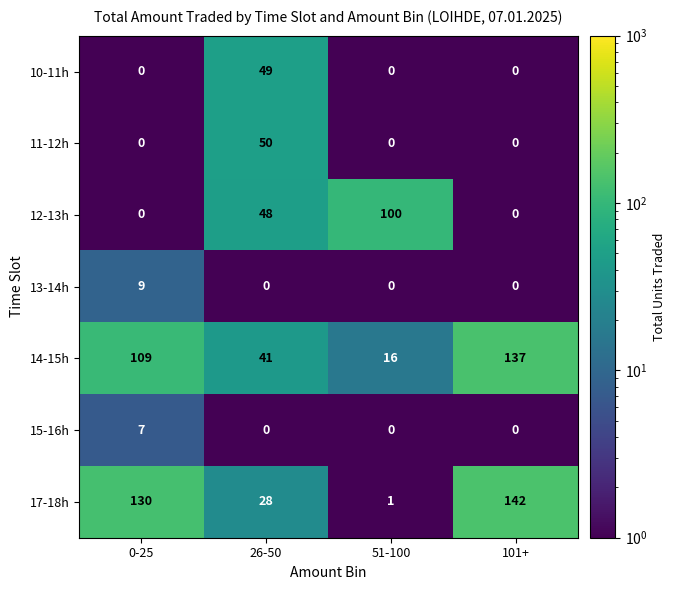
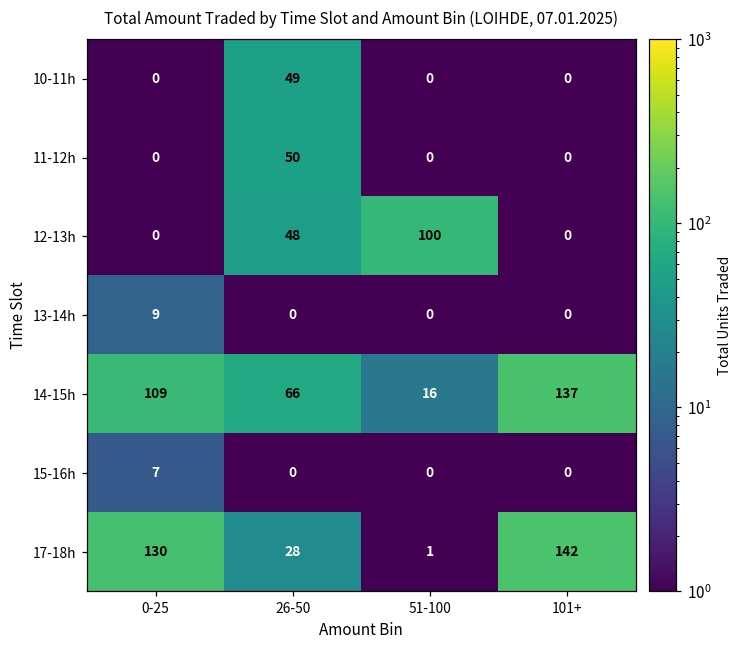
  {
    "10-11h": {
      "0-25": 0,
      "26-50": 49,
      "51-100": 0,
      "101+": 0
    },
    "11-12h": {
      "0-25": 0,
      "26-50": 50,
      "51-100": 0,
      "101+": 0
    },
    "12-13h": {
      "0-25": 0,
      "26-50": 48,
      "51-100": 100,
      "101+": 0
    },
    "13-14h": {
      "0-25": 9,
      "26-50": 0,
      "51-100": 0,
      "101+": 0
    },
    "14-15h": {
      "0-25": 109,
-     "26-50": 41,
+     "26-50": 66,
      "51-100": 16,
      "101+": 137
    },
    "15-16h": {
      "0-25": 7,
      "26-50": 0,
      "51-100": 0,
      "101+": 0
    },
    "17-18h": {
      "0-25": 130,
      "26-50": 28,
      "51-100": 1,
      "101+": 142
    }
  }
